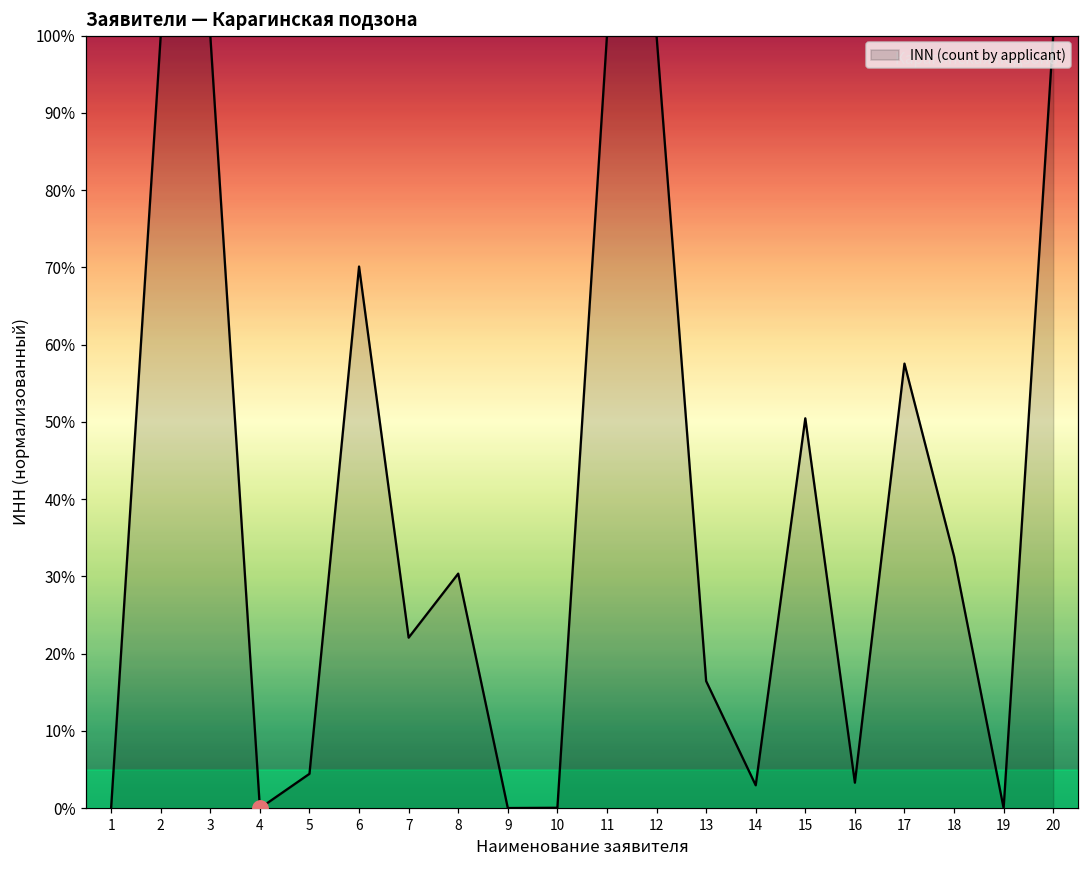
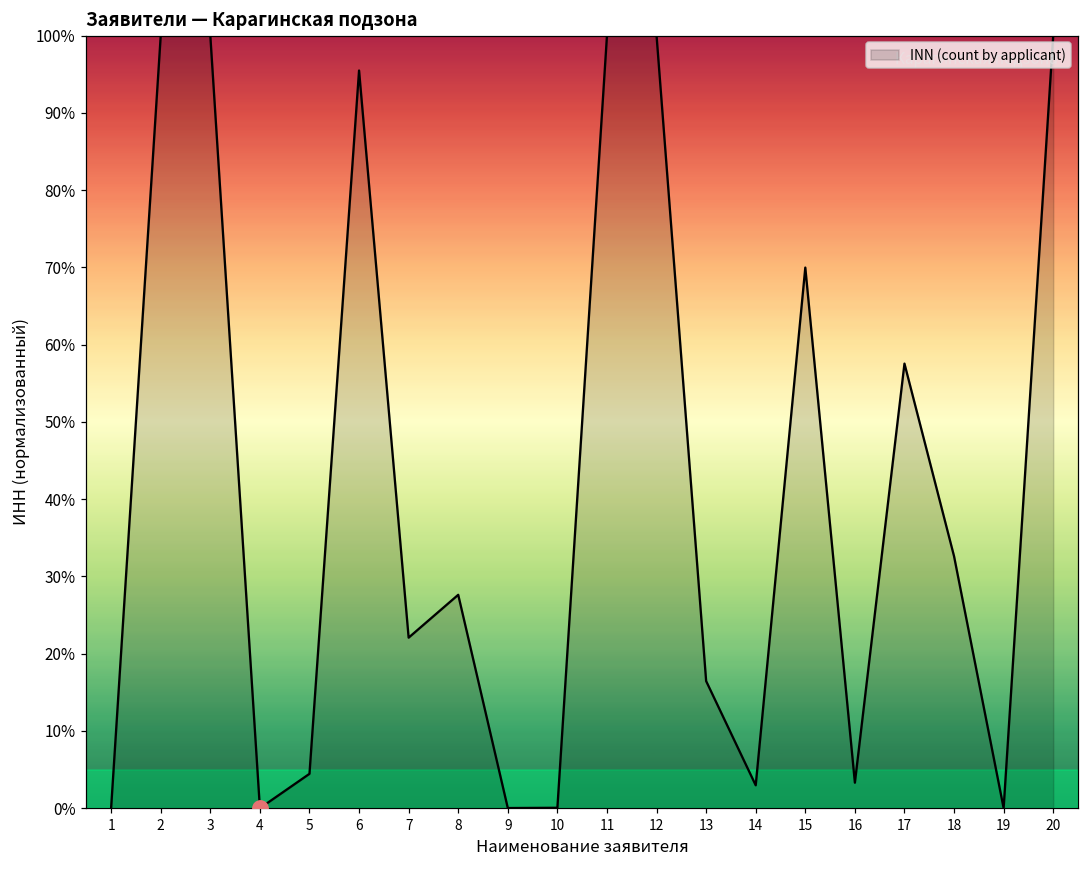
  {
    "INN (count by applicant)": {
      "2": "100%",
      "3": "100%",
-     "6": "70%",
+     "6": "95%",
      "7": "22%",
-     "8": "30%",
+     "8": "28%",
      "11": "100%",
      "12": "100%",
      "13": "16%",
-     "15": "50%",
+     "15": "70%",
      "17": "58%",
      "18": "33%",
      "20": "100%"
    }
  }
